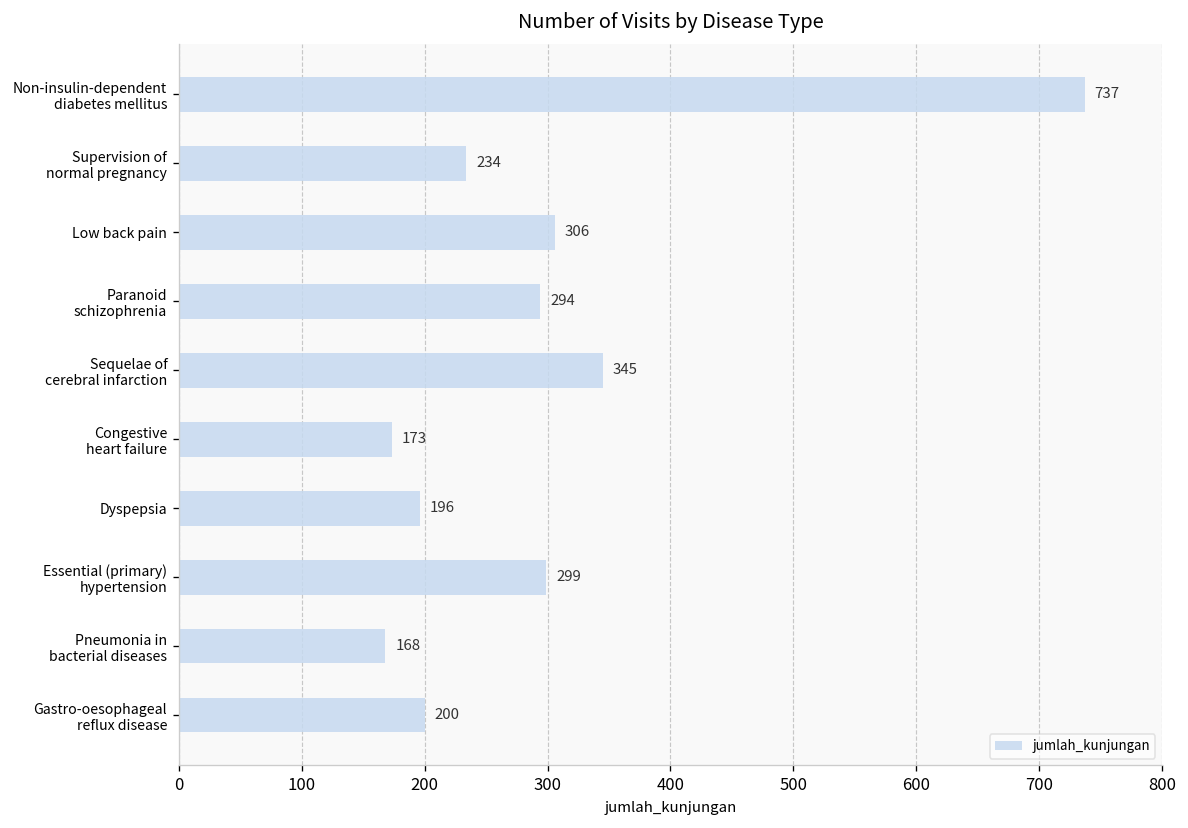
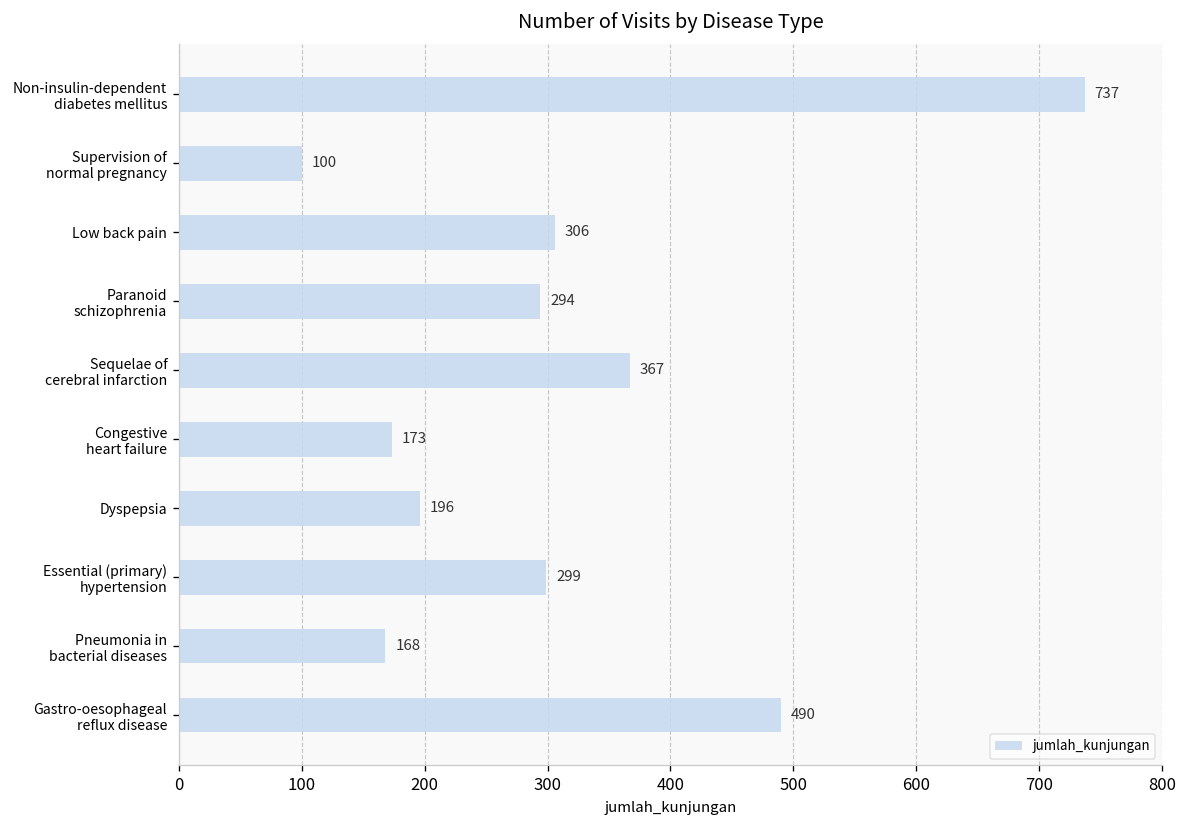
  {
    "Non-insulin-dependent diabetes mellitus": 737,
-   "Supervision of normal pregnancy": 234,
+   "Supervision of normal pregnancy": 100,
    "Low back pain": 306,
    "Paranoid schizophrenia": 294,
-   "Sequelae of cerebral infarction": 345,
+   "Sequelae of cerebral infarction": 367,
    "Congestive heart failure": 173,
    "Dyspepsia": 196,
    "Essential (primary) hypertension": 299,
    "Pneumonia in bacterial diseases": 168,
-   "Gastro-oesophageal reflux disease": 200
+   "Gastro-oesophageal reflux disease": 490
  }
